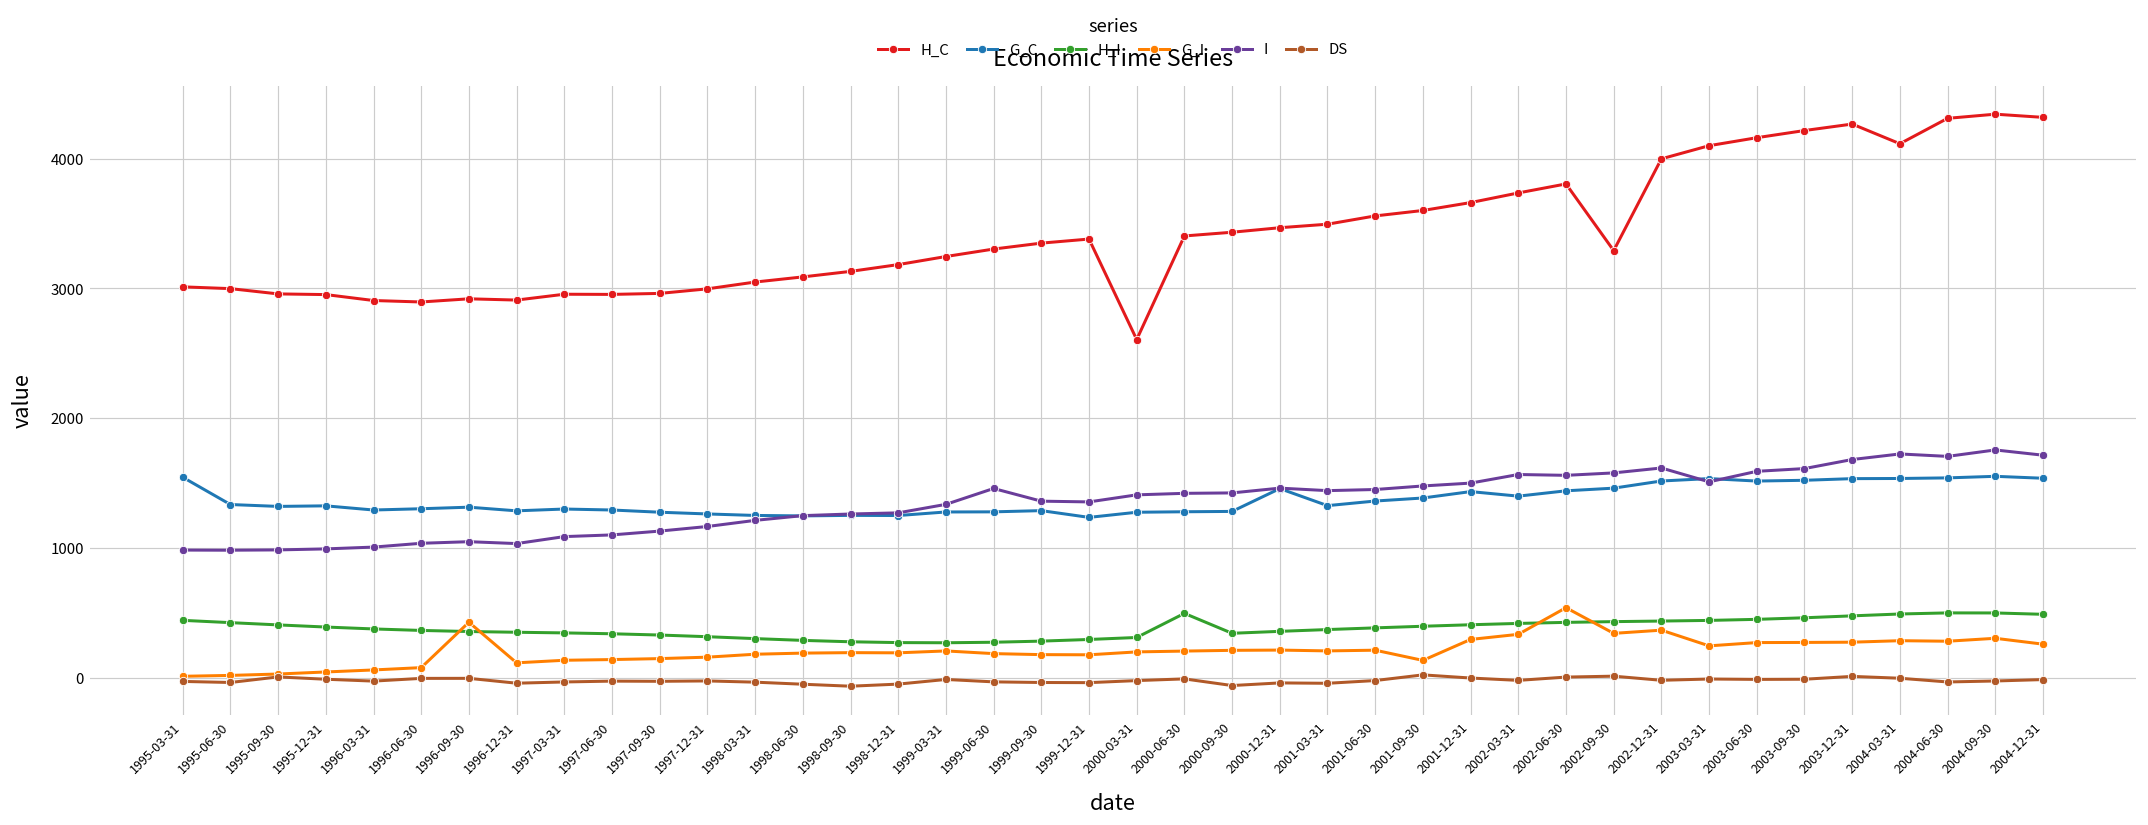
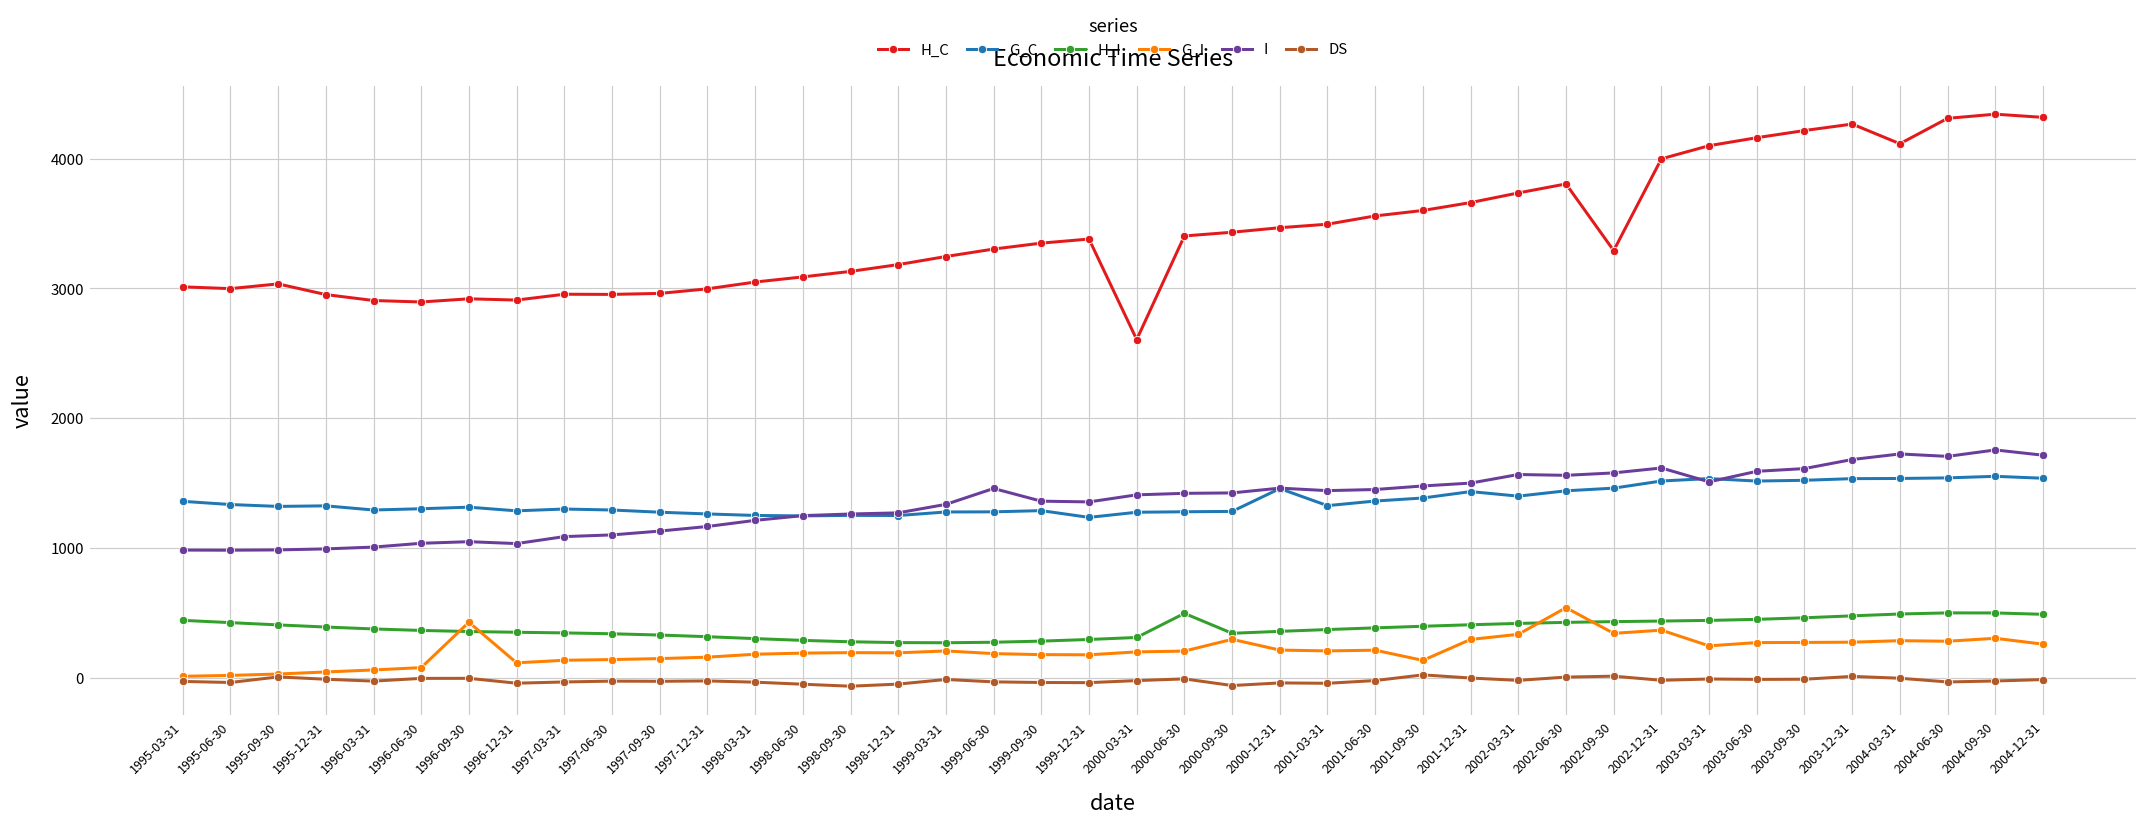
  {
    "H_C": {
      "1995-03-31": 3010,
      "1995-06-30": 3000,
-     "1995-09-30": 2960,
+     "1995-09-30": 3030,
      "1995-12-31": 2950,
      "1996-03-31": 2910,
      "1996-06-30": 2890,
      "1996-09-30": 2920,
      "1996-12-31": 2910,
      "1997-03-31": 2950,
      "1997-06-30": 2950,
      "1997-09-30": 2960,
      "1997-12-31": 3000,
      "1998-03-31": 3050,
      "1998-06-30": 3090,
      "1998-09-30": 3130,
      "1998-12-31": 3180,
      "1999-03-31": 3250,
      "1999-06-30": 3300,
      "1999-09-30": 3350,
      "1999-12-31": 3380,
      "2000-03-31": 2610,
      "2000-06-30": 3400,
      "2000-09-30": 3430,
      "2000-12-31": 3470,
      "2001-03-31": 3490,
      "2001-06-30": 3560,
      "2001-09-30": 3600,
      "2001-12-31": 3660,
      "2002-03-31": 3740,
      "2002-06-30": 3800,
      "2002-09-30": 3290,
      "2002-12-31": 4000,
      "2003-03-31": 4100,
      "2003-06-30": 4160,
      "2003-09-30": 4220,
      "2003-12-31": 4270,
      "2004-03-31": 4110,
      "2004-06-30": 4310,
      "2004-09-30": 4340,
      "2004-12-31": 4320
    },
    "G_C": {
-     "1995-03-31": 1540,
+     "1995-03-31": 1360,
      "1995-06-30": 1330,
      "1995-09-30": 1320,
      "1995-12-31": 1320,
      "1996-03-31": 1290,
      "1996-06-30": 1300,
      "1996-09-30": 1310,
      "1996-12-31": 1290,
      "1997-03-31": 1300,
      "1997-06-30": 1290,
      "1997-09-30": 1270,
      "1997-12-31": 1260,
      "1998-03-31": 1250,
      "1999-03-31": 1280,
      "1999-06-30": 1280,
      "1999-09-30": 1290,
      "1999-12-31": 1230,
      "2000-03-31": 1270,
      "2000-06-30": 1280,
      "2000-09-30": 1280,
      "2001-03-31": 1330,
      "2001-06-30": 1360,
      "2001-09-30": 1380,
      "2001-12-31": 1430,
      "2002-03-31": 1400,
      "2002-06-30": 1440,
      "2002-09-30": 1460,
      "2002-12-31": 1520,
      "2003-03-31": 1530,
      "2003-06-30": 1510,
      "2003-09-30": 1520,
      "2003-12-31": 1530,
      "2004-03-31": 1530,
      "2004-06-30": 1540,
      "2004-09-30": 1550,
      "2004-12-31": 1540
    },
    "G_I": {
      "1995-03-31": 10,
      "1995-06-30": 20,
      "1995-12-31": 40,
      "1996-03-31": 60,
      "1996-06-30": 80,
      "1996-09-30": 430,
      "1996-12-31": 110,
      "1997-03-31": 130,
      "1997-06-30": 140,
      "1997-09-30": 150,
      "1997-12-31": 160,
      "1998-03-31": 180,
      "1998-06-30": 190,
      "1998-09-30": 190,
      "1998-12-31": 190,
      "1999-03-31": 210,
      "1999-06-30": 180,
      "1999-09-30": 180,
      "1999-12-31": 180,
      "2000-03-31": 200,
      "2000-06-30": 200,
-     "2000-09-30": 210,
+     "2000-09-30": 290,
      "2000-12-31": 210,
      "2001-03-31": 210,
      "2001-06-30": 210,
      "2001-09-30": 130,
      "2001-12-31": 290,
      "2002-03-31": 330,
      "2002-06-30": 540,
      "2002-09-30": 340,
      "2002-12-31": 370,
      "2003-03-31": 240,
      "2003-06-30": 270,
      "2003-09-30": 270,
      "2003-12-31": 270,
      "2004-03-31": 280,
      "2004-06-30": 280,
      "2004-09-30": 300,
      "2004-12-31": 260
    }
  }
